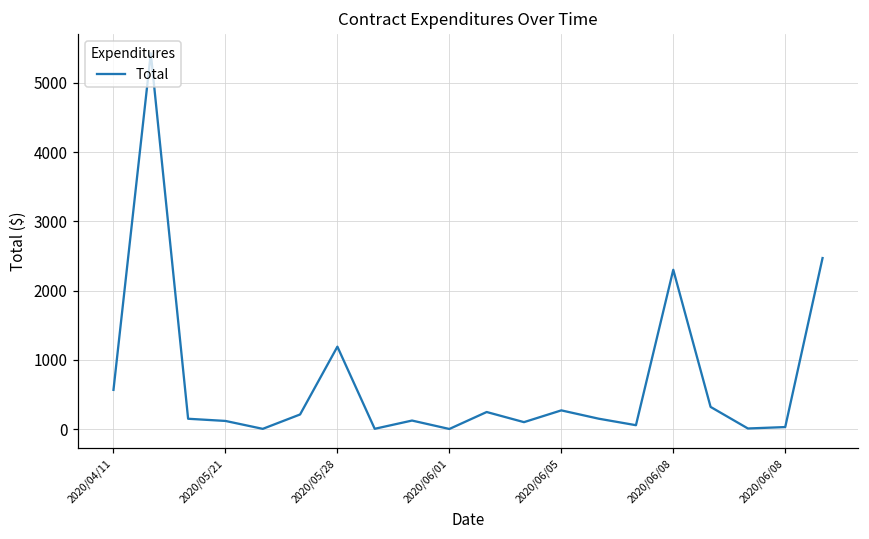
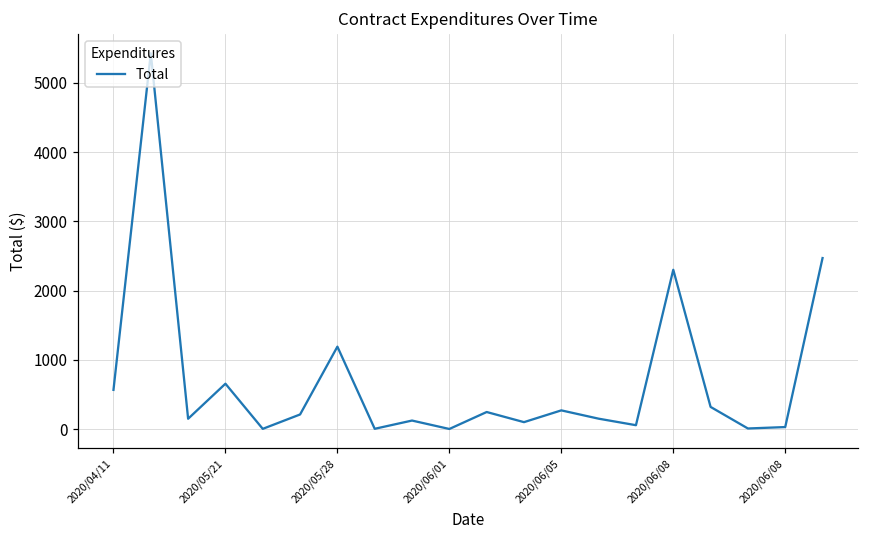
  {
    "2020/04/11": 600,
-   "2020/05/21": 100,
+   "2020/05/21": 700,
    "2020/05/28": 1200
  }
